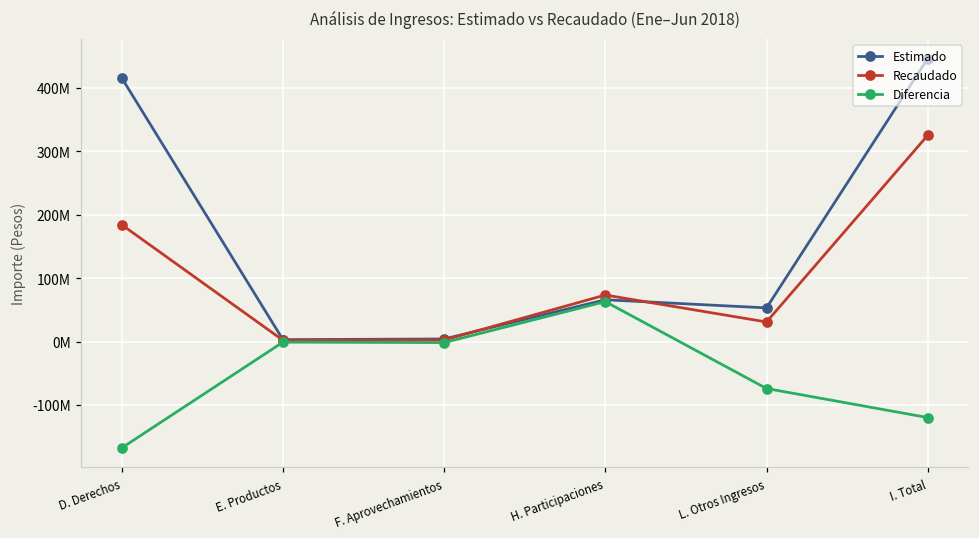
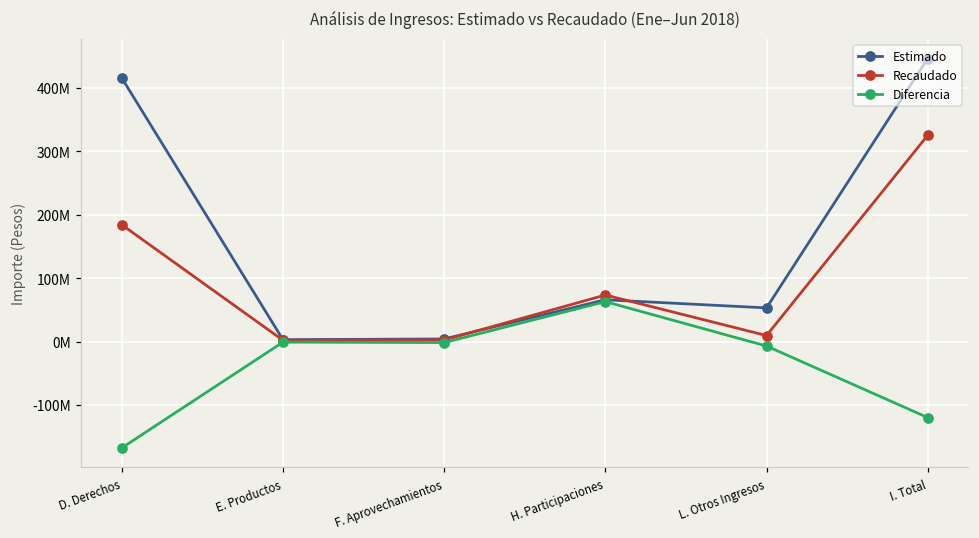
  {
    "Estimado": {
      "D. Derechos": 420000000,
      "L. Otros Ingresos": 50000000
    },
    "Recaudado": {
      "D. Derechos": 180000000,
      "H. Participaciones": 70000000,
-     "L. Otros Ingresos": 30000000,
+     "L. Otros Ingresos": 10000000,
      "I. Total": 330000000
    },
    "Diferencia": {
      "D. Derechos": -170000000,
-     "L. Otros Ingresos": -70000000,
+     "L. Otros Ingresos": -10000000,
      "I. Total": -120000000
    }
  }
